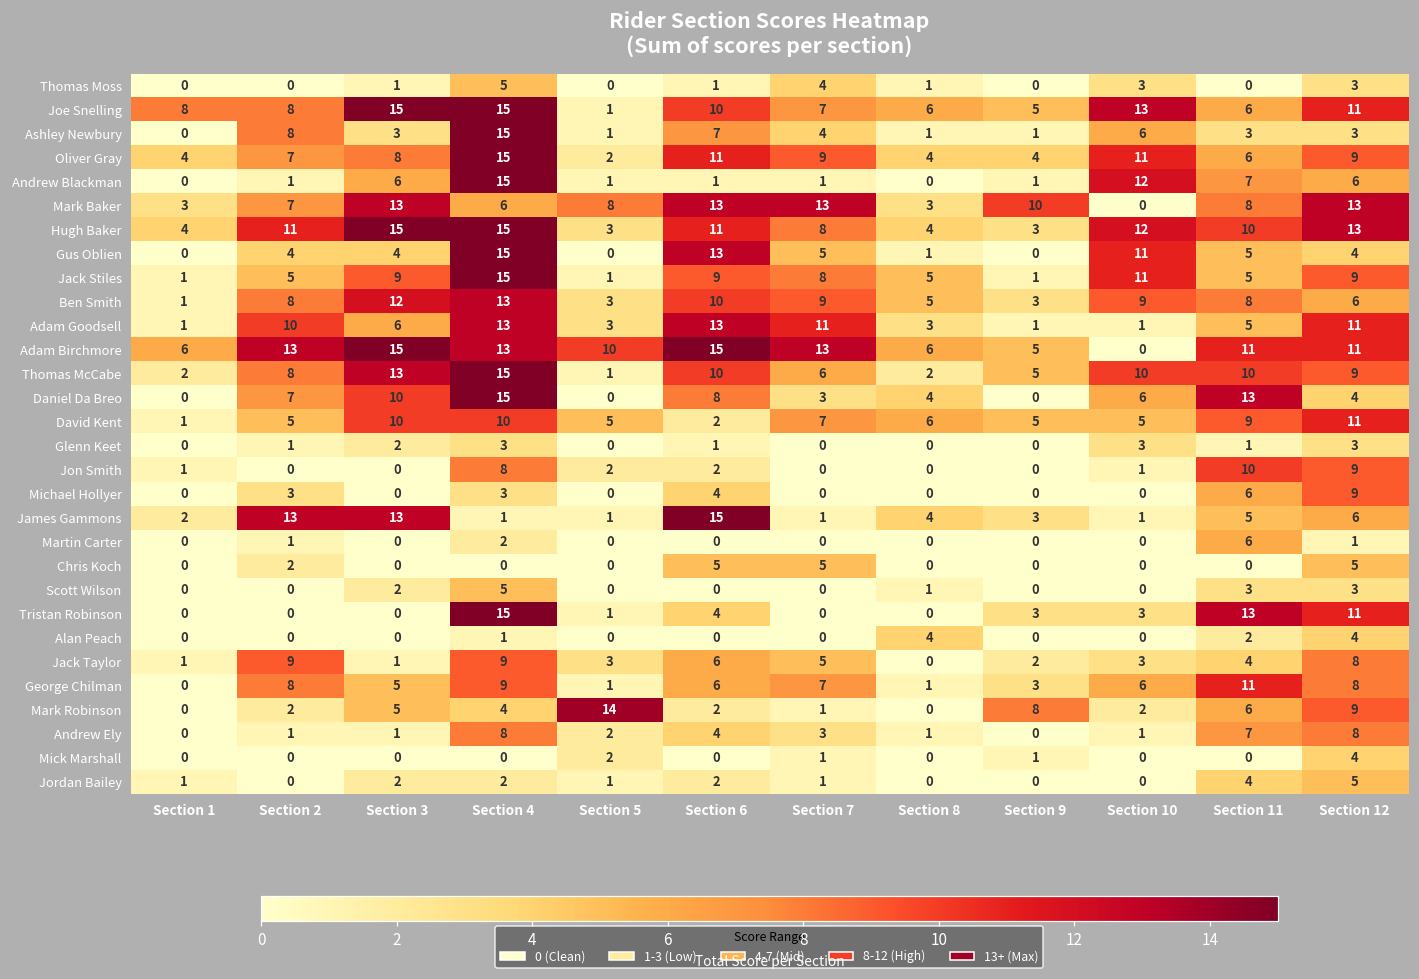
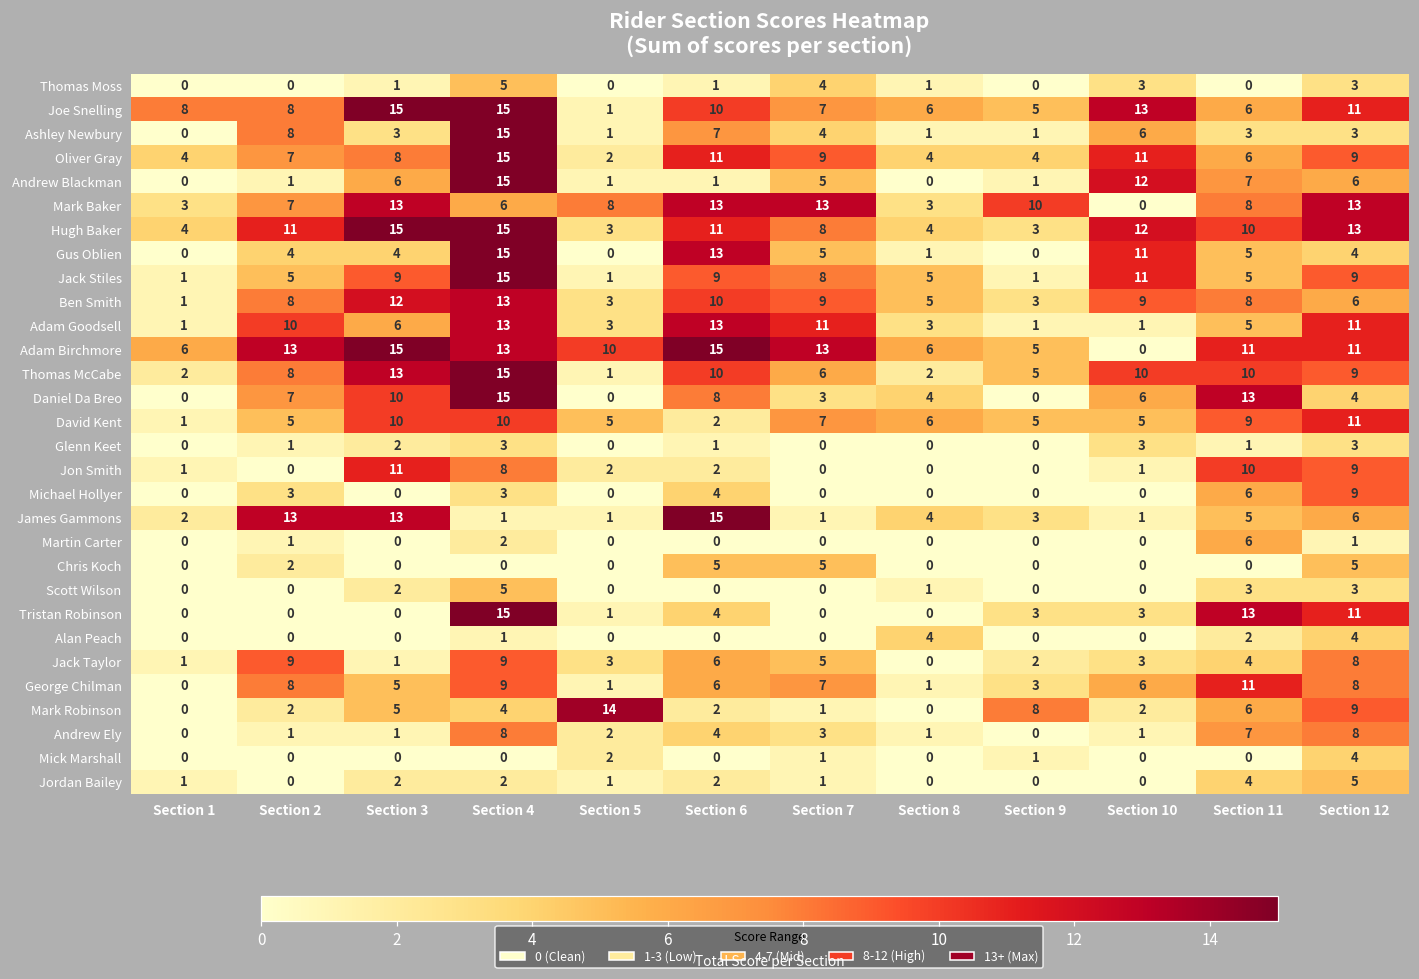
  {
    "Andrew Blackman": {
      "Section 1": 0,
      "Section 2": 1,
      "Section 3": 6,
      "Section 4": 15,
      "Section 5": 1,
      "Section 6": 1,
-     "Section 7": 1,
+     "Section 7": 5,
      "Section 8": 0,
      "Section 9": 1,
      "Section 10": 12,
      "Section 11": 7,
      "Section 12": 6
    },
    "Jon Smith": {
      "Section 1": 1,
      "Section 2": 0,
-     "Section 3": 0,
+     "Section 3": 11,
      "Section 4": 8,
      "Section 5": 2,
      "Section 6": 2,
      "Section 7": 0,
      "Section 8": 0,
      "Section 9": 0,
      "Section 10": 1,
      "Section 11": 10,
      "Section 12": 9
    }
  }
